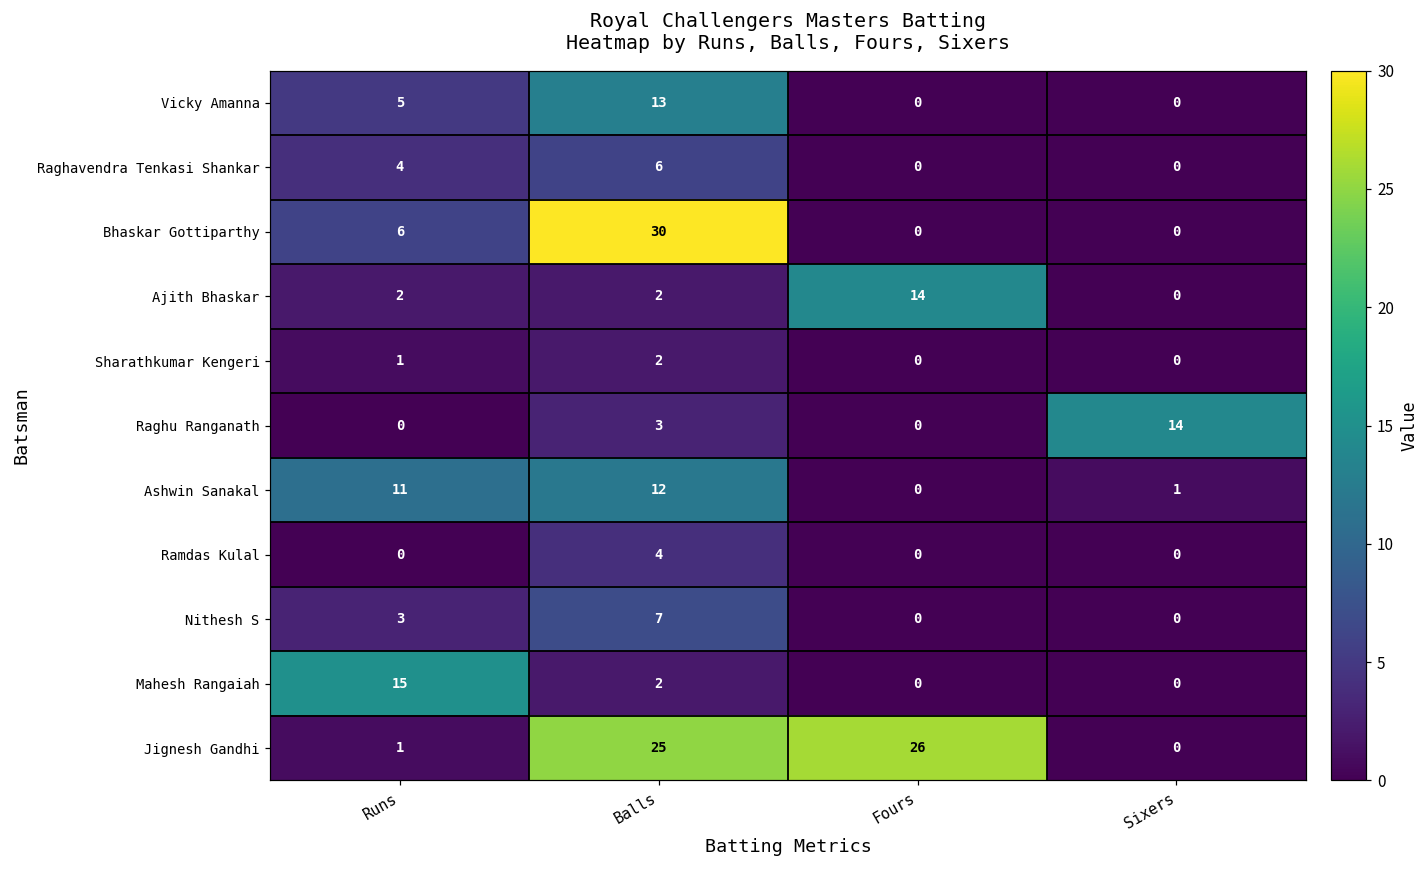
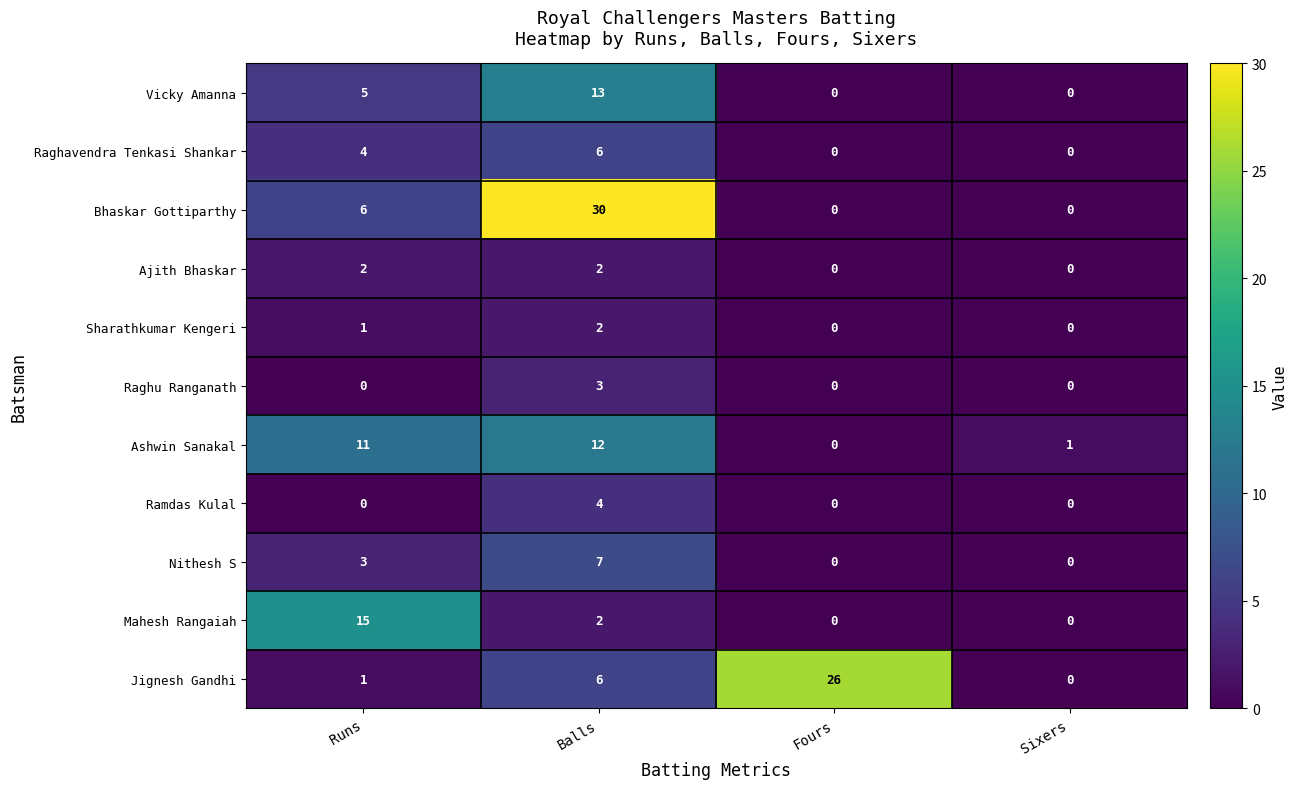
  {
    "Vicky Amanna": {
      "Runs": 5,
      "Balls": 13,
      "Fours": 0,
      "Sixers": 0
    },
    "Raghavendra Tenkasi Shankar": {
      "Runs": 4,
      "Balls": 6,
      "Fours": 0,
      "Sixers": 0
    },
    "Bhaskar Gottiparthy": {
      "Runs": 6,
      "Balls": 30,
      "Fours": 0,
      "Sixers": 0
    },
    "Ajith Bhaskar": {
      "Runs": 2,
      "Balls": 2,
-     "Fours": 14,
+     "Fours": 0,
      "Sixers": 0
    },
    "Sharathkumar Kengeri": {
      "Runs": 1,
      "Balls": 2,
      "Fours": 0,
      "Sixers": 0
    },
    "Raghu Ranganath": {
      "Runs": 0,
      "Balls": 3,
      "Fours": 0,
-     "Sixers": 14
+     "Sixers": 0
    },
    "Ashwin Sanakal": {
      "Runs": 11,
      "Balls": 12,
      "Fours": 0,
      "Sixers": 1
    },
    "Ramdas Kulal": {
      "Runs": 0,
      "Balls": 4,
      "Fours": 0,
      "Sixers": 0
    },
    "Nithesh S": {
      "Runs": 3,
      "Balls": 7,
      "Fours": 0,
      "Sixers": 0
    },
    "Mahesh Rangaiah": {
      "Runs": 15,
      "Balls": 2,
      "Fours": 0,
      "Sixers": 0
    },
    "Jignesh Gandhi": {
      "Runs": 1,
-     "Balls": 25,
+     "Balls": 6,
      "Fours": 26,
      "Sixers": 0
    }
  }
